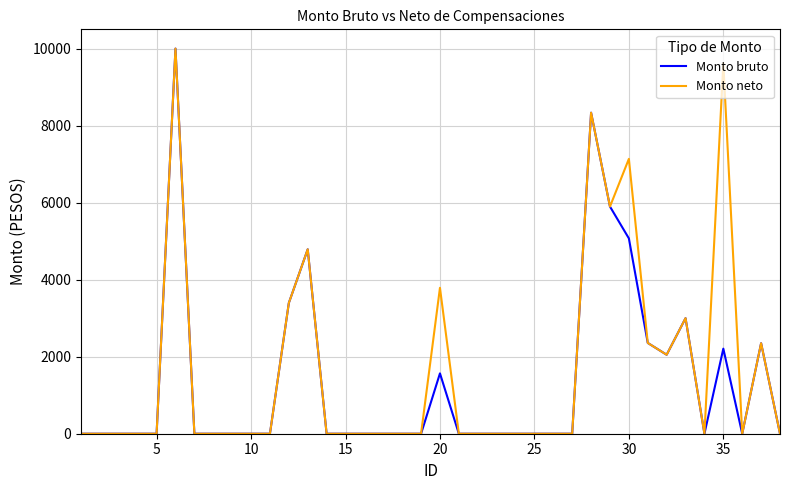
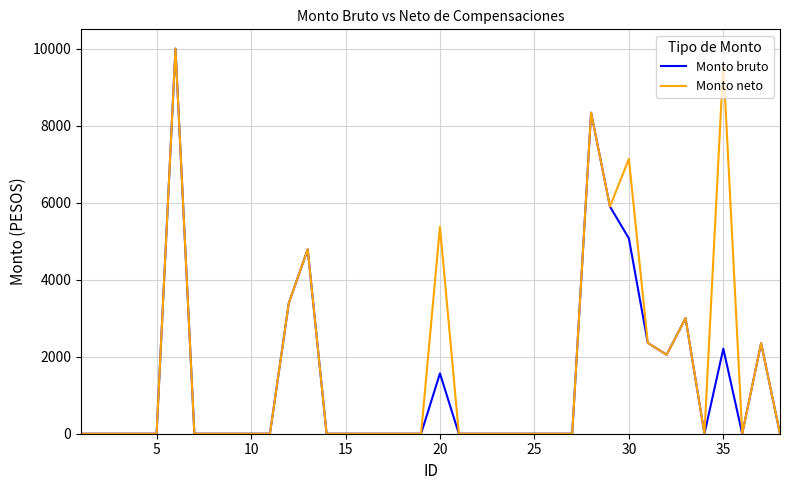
  {
    "Monto bruto": {
      "20": 1600,
      "30": 5100,
      "35": 2200
    },
    "Monto neto": {
-     "20": 3800,
+     "20": 5400,
      "30": 7100
    }
  }
